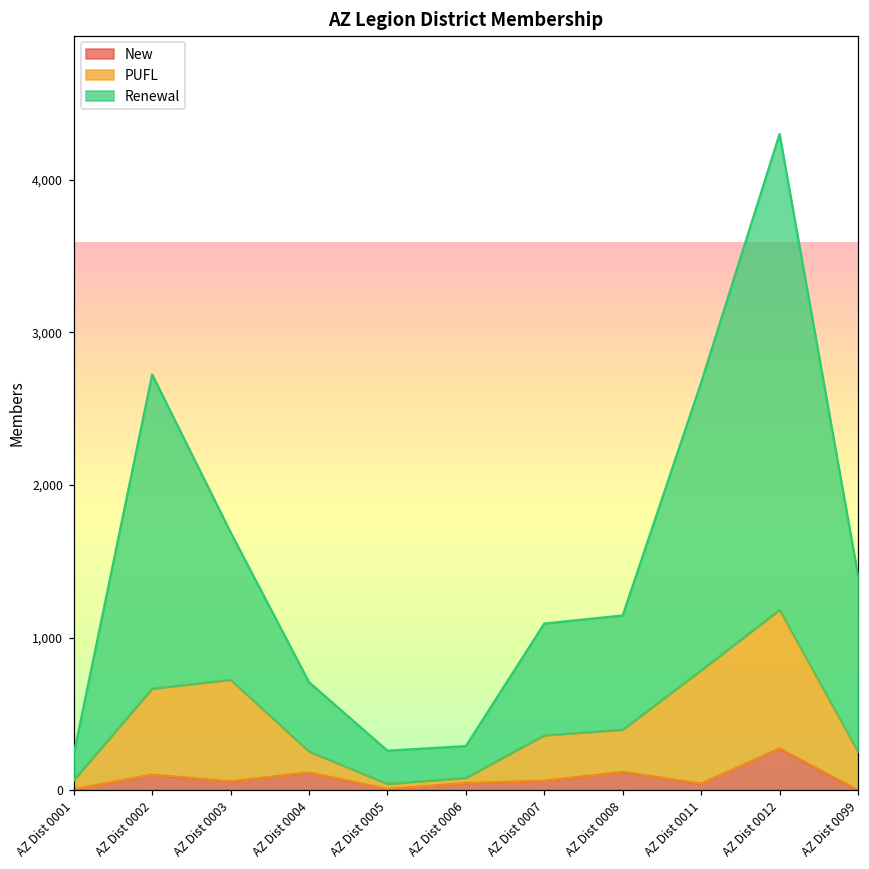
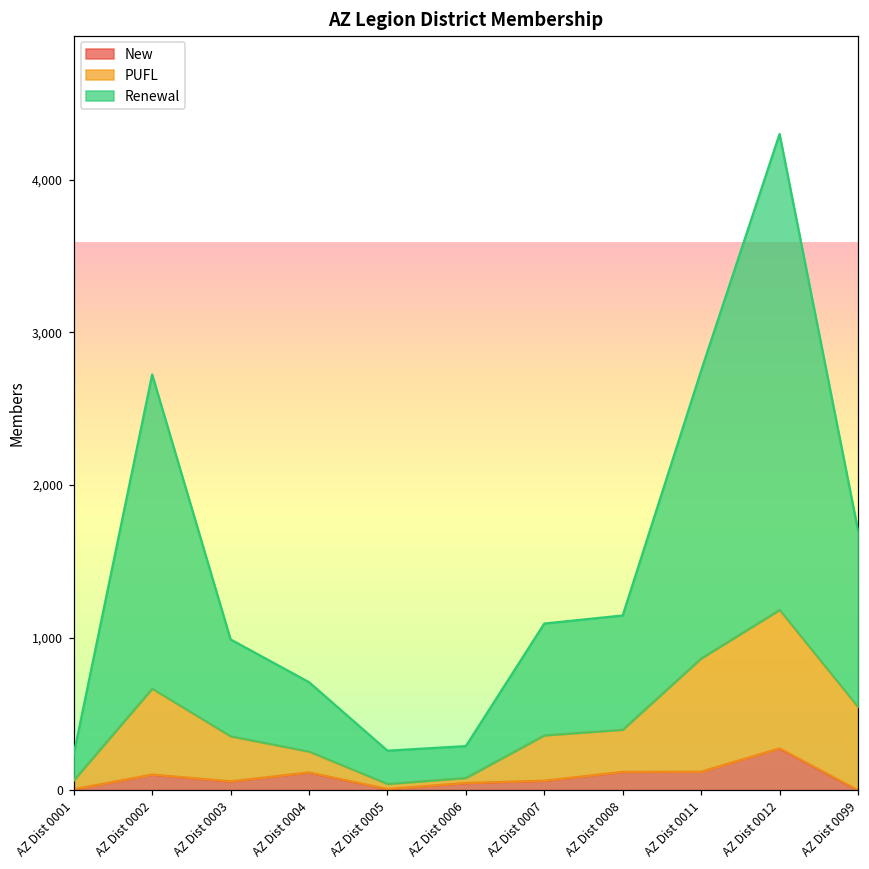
  {
    "New": {
      "AZ Dist 0001": "10",
      "AZ Dist 0002": "100",
      "AZ Dist 0003": "60",
      "AZ Dist 0004": "120",
      "AZ Dist 0005": "10",
      "AZ Dist 0006": "50",
      "AZ Dist 0007": "60",
      "AZ Dist 0008": "120",
-     "AZ Dist 0011": "40",
+     "AZ Dist 0011": "120",
      "AZ Dist 0012": "270",
      "AZ Dist 0099": "0"
    },
    "PUFL": {
      "AZ Dist 0001": "60",
      "AZ Dist 0002": "560",
-     "AZ Dist 0003": "670",
+     "AZ Dist 0003": "300",
      "AZ Dist 0004": "140",
      "AZ Dist 0005": "30",
      "AZ Dist 0006": "30",
      "AZ Dist 0007": "300",
      "AZ Dist 0008": "280",
      "AZ Dist 0011": "740",
      "AZ Dist 0012": "910",
-     "AZ Dist 0099": "250"
+     "AZ Dist 0099": "550"
    },
    "Renewal": {
      "AZ Dist 0001": "170",
      "AZ Dist 0002": "2,060",
-     "AZ Dist 0003": "970",
+     "AZ Dist 0003": "640",
      "AZ Dist 0004": "460",
      "AZ Dist 0005": "220",
      "AZ Dist 0006": "210",
      "AZ Dist 0007": "730",
      "AZ Dist 0008": "750",
      "AZ Dist 0011": "1,890",
      "AZ Dist 0012": "3,120",
      "AZ Dist 0099": "1,160"
    }
  }
